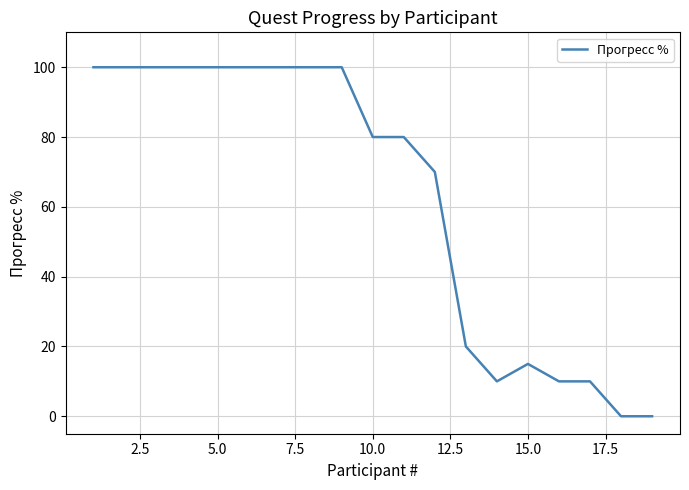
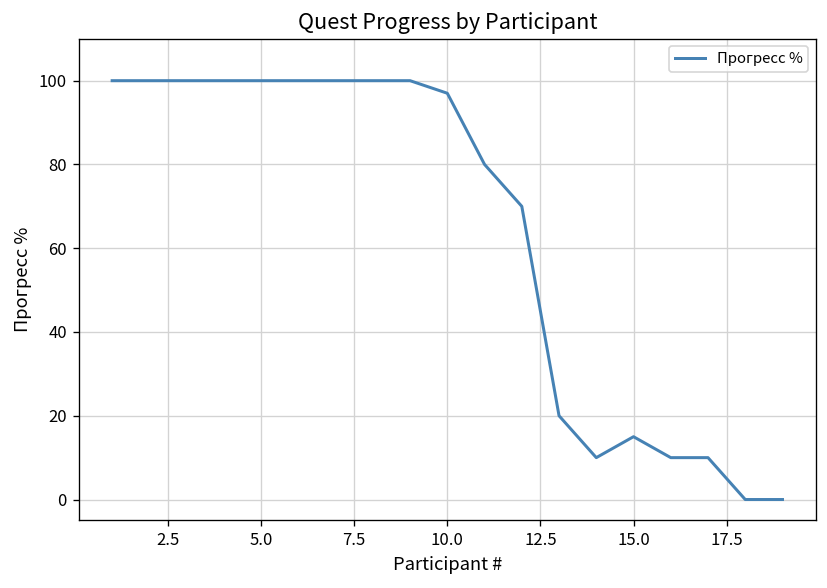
  {
    "5.0": 100,
-   "10.0": 80,
+   "10.0": 97,
    "15.0": 15
  }
